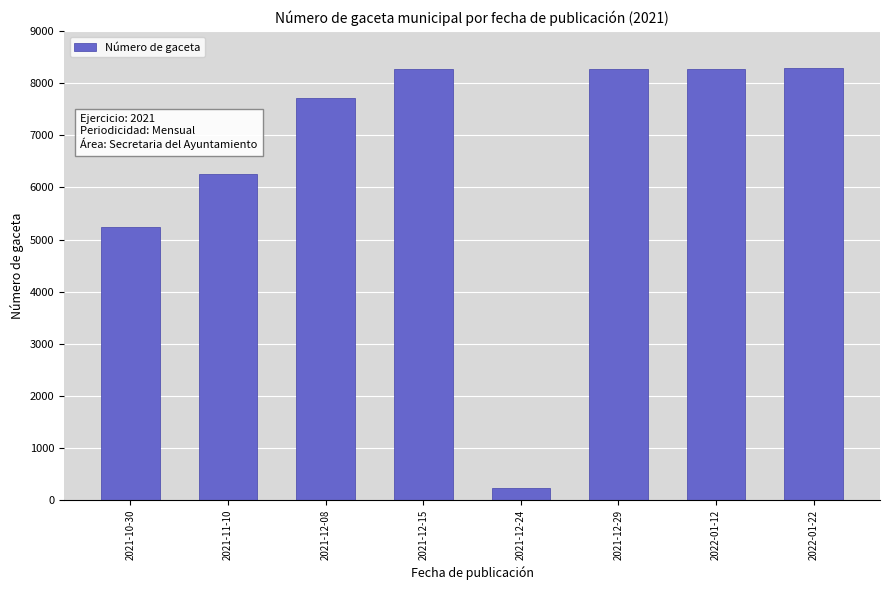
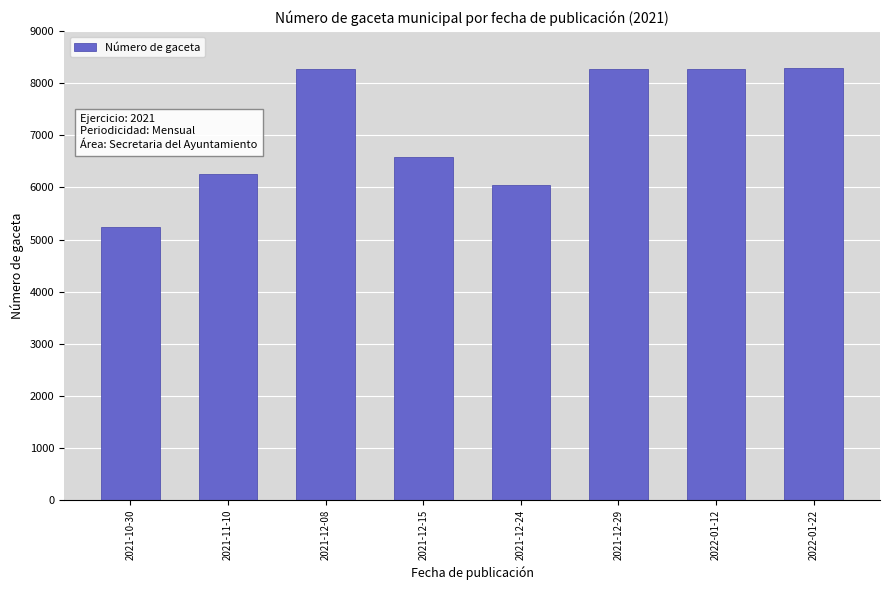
  {
    "2021-10-30": 5200,
-   "2021-12-08": 7700,
-   "2021-12-15": 8300,
-   "2021-12-24": 200,
+   "2021-12-08": 8300,
+   "2021-12-15": 6600,
+   "2021-12-24": 6000,
    "2021-12-29": 8300,
    "2022-01-12": 8300,
    "2022-01-22": 8300
  }
